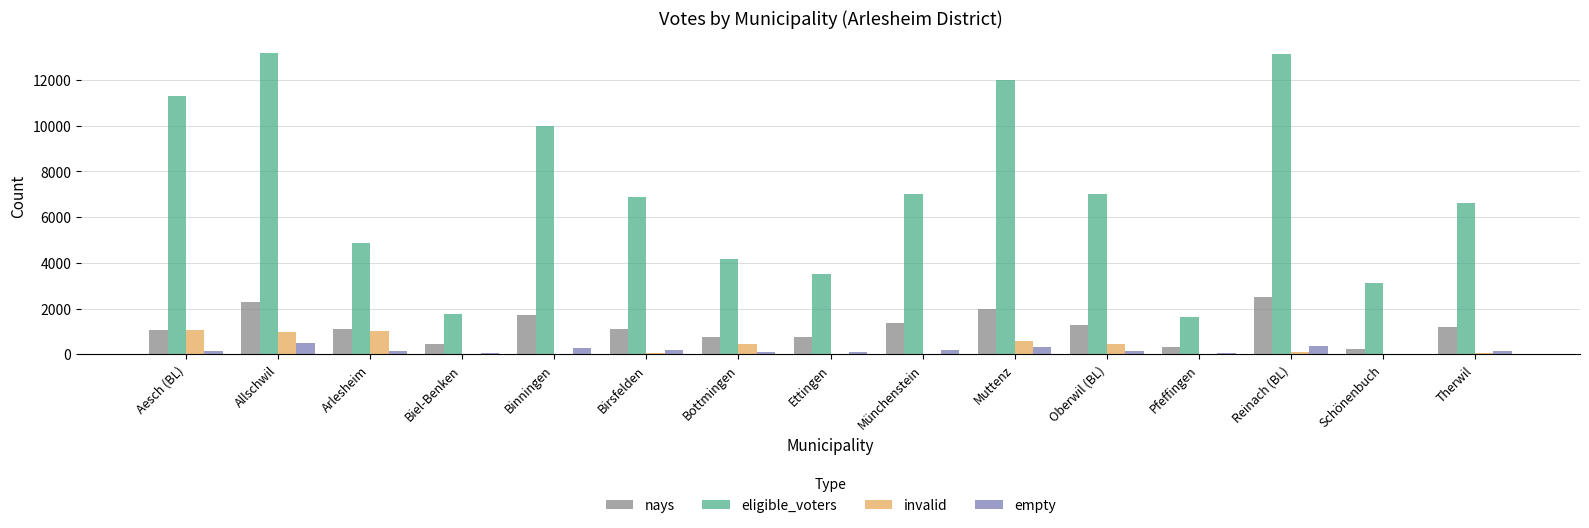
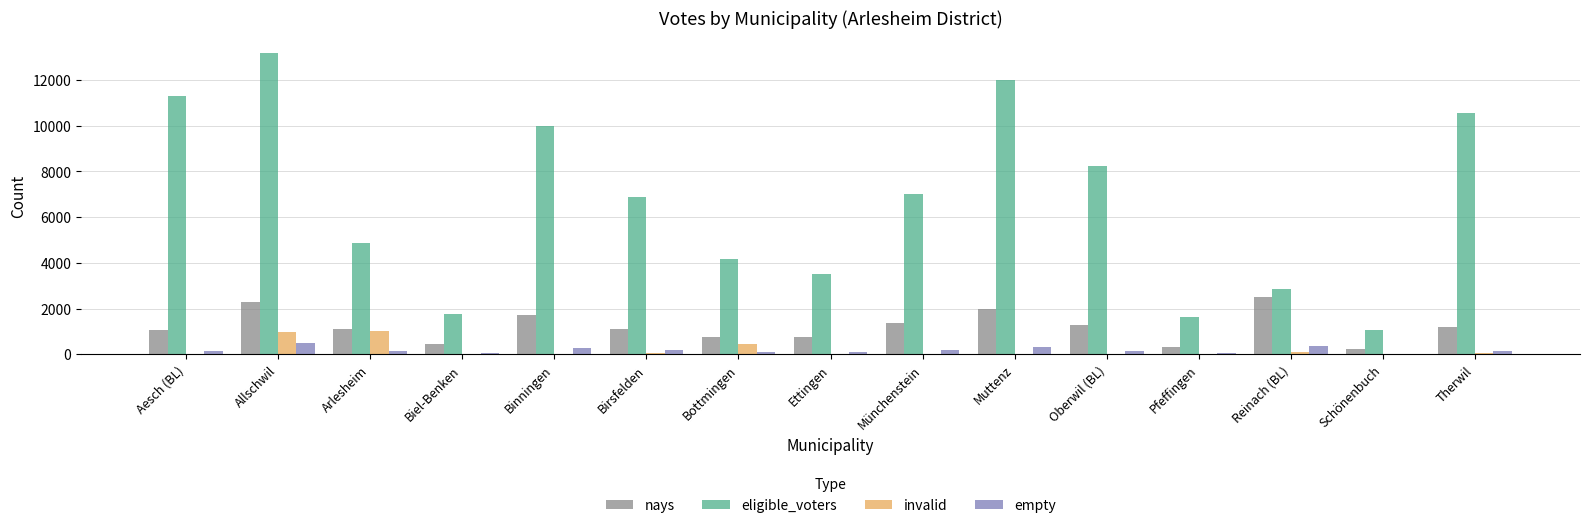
  {
    "eligible_voters": {
      "Aesch (BL)": 11300,
      "Allschwil": 13200,
      "Arlesheim": 4800,
      "Biel-Benken": 1700,
      "Binningen": 10000,
      "Birsfelden": 6900,
      "Bottmingen": 4200,
      "Ettingen": 3500,
      "Münchenstein": 7000,
      "Muttenz": 12000,
-     "Oberwil (BL)": 7000,
+     "Oberwil (BL)": 8200,
      "Pfeffingen": 1600,
-     "Reinach (BL)": 13200,
-     "Schönenbuch": 3100,
-     "Therwil": 6600
+     "Reinach (BL)": 2800,
+     "Schönenbuch": 1100,
+     "Therwil": 10600
    },
    "invalid": {
-     "Aesch (BL)": 1100,
+     "Aesch (BL)": 0,
      "Allschwil": 1000,
      "Arlesheim": 1000,
      "Biel-Benken": 0,
      "Binningen": 0,
      "Bottmingen": 400,
      "Ettingen": 0,
      "Münchenstein": 0,
-     "Muttenz": 600,
-     "Oberwil (BL)": 400,
+     "Muttenz": 0,
+     "Oberwil (BL)": 0,
      "Pfeffingen": 0
    }
  }
